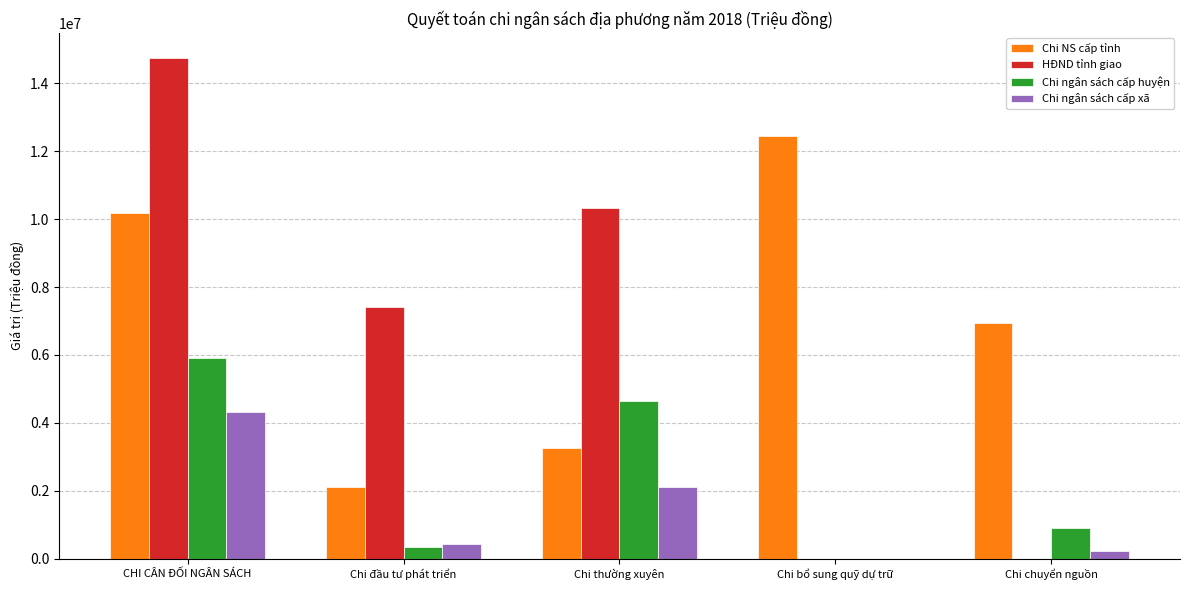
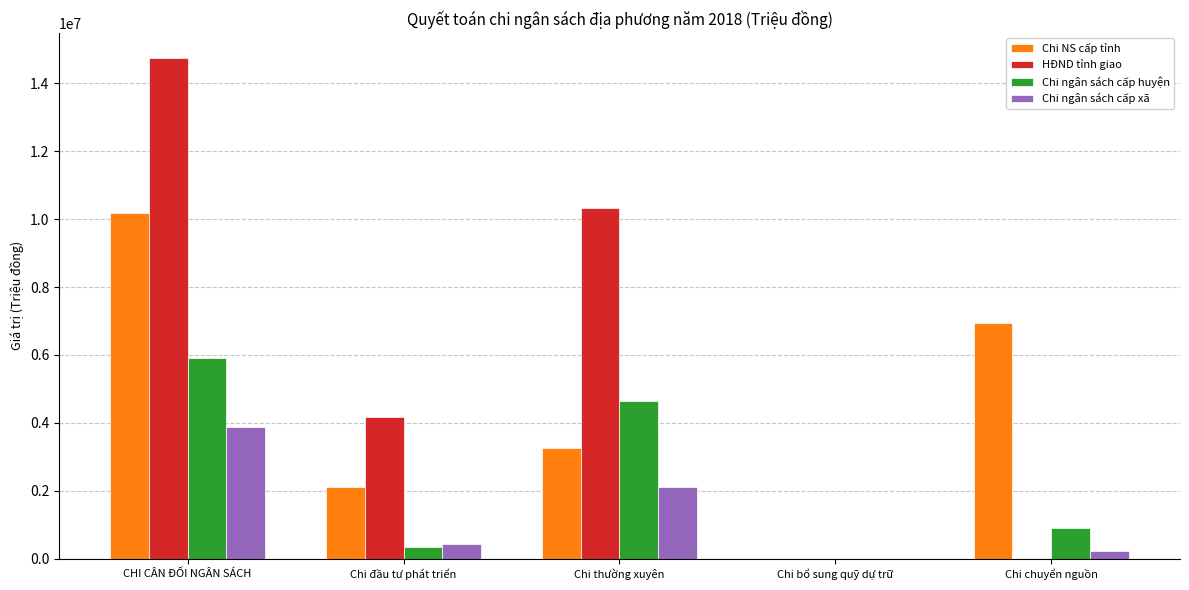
  {
    "Chi NS cấp tỉnh": {
      "CHI CÂN ĐỐI NGÂN SÁCH": 10200000,
      "Chi đầu tư phát triển": 2100000,
      "Chi thường xuyên": 3300000,
-     "Chi bổ sung quỹ dự trữ": 12500000,
+     "Chi bổ sung quỹ dự trữ": 0,
      "Chi chuyển nguồn": 6900000
    },
    "HĐND tỉnh giao": {
      "CHI CÂN ĐỐI NGÂN SÁCH": 14700000,
-     "Chi đầu tư phát triển": 7400000,
+     "Chi đầu tư phát triển": 4200000,
      "Chi thường xuyên": 10300000,
      "Chi chuyển nguồn": 0
    },
    "Chi ngân sách cấp huyện": {
      "CHI CÂN ĐỐI NGÂN SÁCH": 5900000,
      "Chi đầu tư phát triển": 400000,
      "Chi thường xuyên": 4600000,
      "Chi bổ sung quỹ dự trữ": 0,
      "Chi chuyển nguồn": 900000
    },
    "Chi ngân sách cấp xã": {
-     "CHI CÂN ĐỐI NGÂN SÁCH": 4300000,
+     "CHI CÂN ĐỐI NGÂN SÁCH": 3900000,
      "Chi đầu tư phát triển": 400000,
      "Chi thường xuyên": 2100000,
      "Chi bổ sung quỹ dự trữ": 0,
      "Chi chuyển nguồn": 200000
    }
  }
